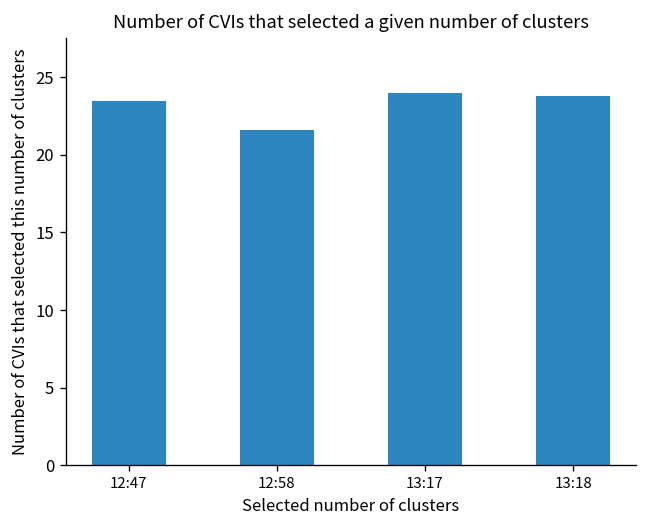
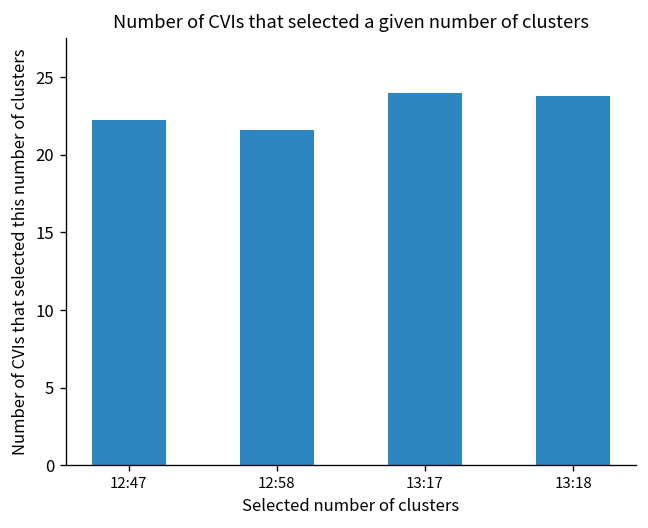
  {
-   "12:47": 23.5,
+   "12:47": 22.3,
    "12:58": 21.6,
    "13:17": 24.0,
    "13:18": 23.8
  }
